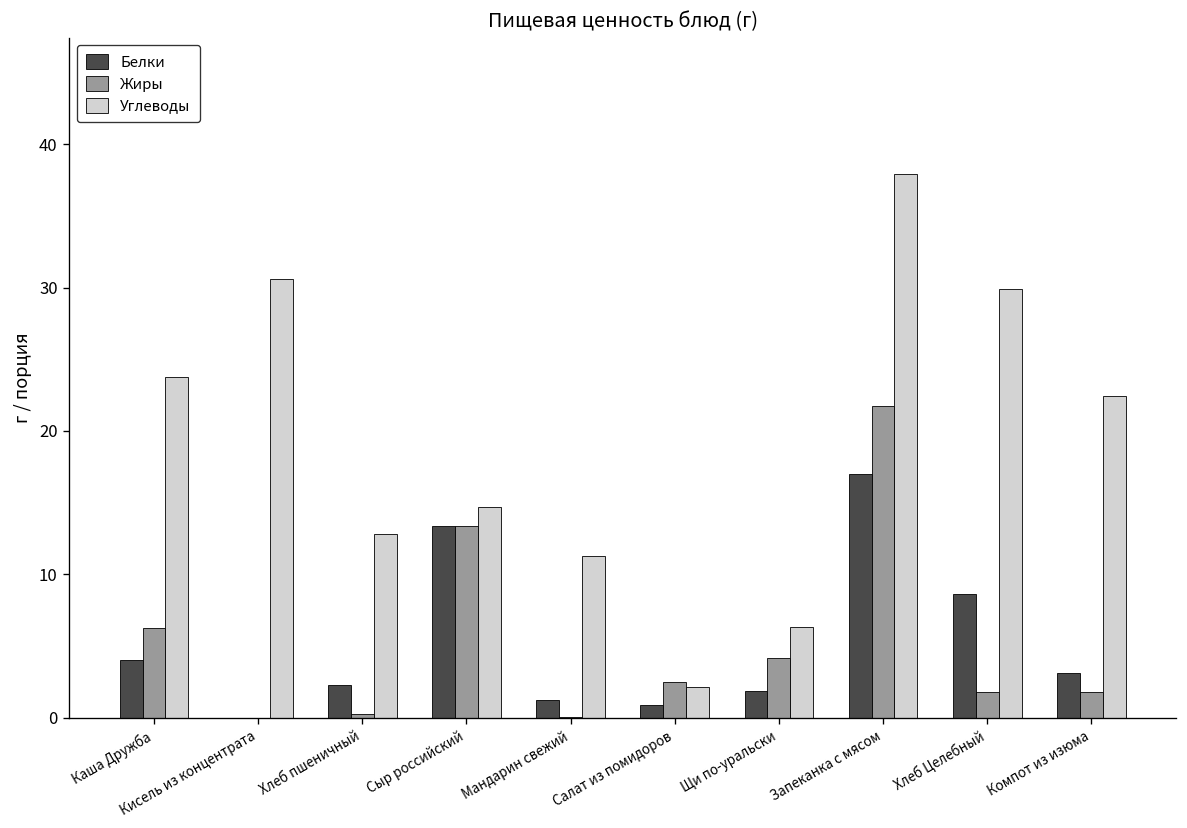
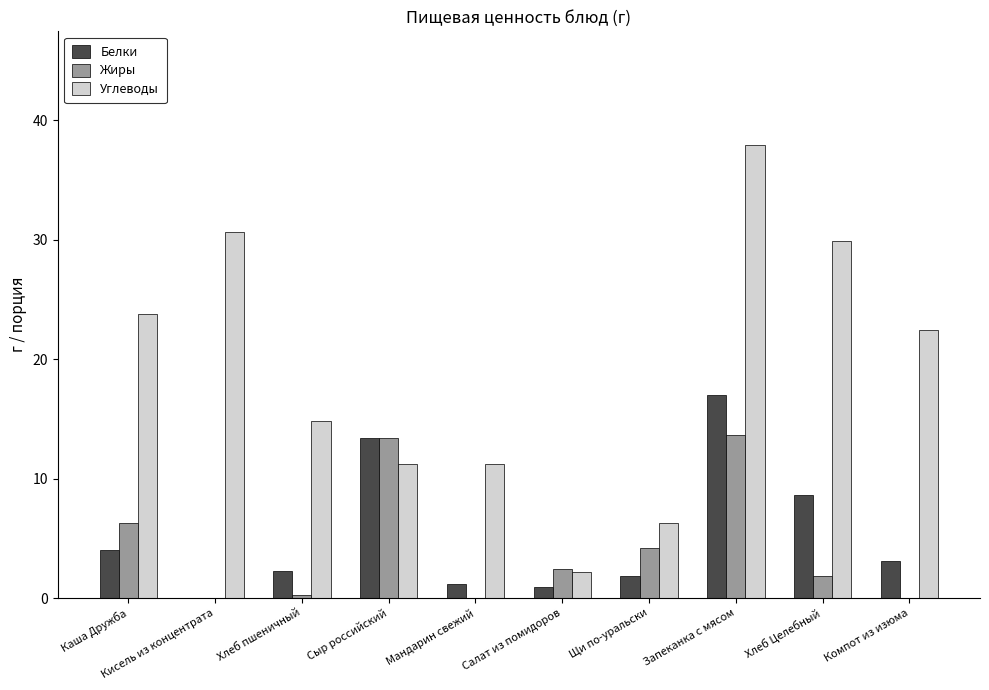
  {
    "Белки": {
      "Каша Дружба": 4.0,
      "Кисель из концентрата": 0.0,
      "Хлеб пшеничный": 2.3,
      "Сыр российский": 13.4,
      "Мандарин свежий": 1.2,
      "Салат из помидоров": 0.9,
      "Щи по-уральски": 1.8,
      "Запеканка с мясом": 17.0,
      "Хлеб Целебный": 8.6,
      "Компот из изюма": 3.1
    },
    "Жиры": {
      "Каша Дружба": 6.2,
      "Кисель из концентрата": 0.0,
      "Хлеб пшеничный": 0.2,
      "Сыр российский": 13.4,
      "Салат из помидоров": 2.5,
      "Щи по-уральски": 4.2,
-     "Запеканка с мясом": 21.7,
+     "Запеканка с мясом": 13.7,
      "Хлеб Целебный": 1.8,
-     "Компот из изюма": 1.8
+     "Компот из изюма": 0.0
    },
    "Углеводы": {
      "Каша Дружба": 23.8,
      "Кисель из концентрата": 30.6,
-     "Хлеб пшеничный": 12.8,
-     "Сыр российский": 14.7,
+     "Хлеб пшеничный": 14.8,
+     "Сыр российский": 11.3,
      "Мандарин свежий": 11.3,
      "Салат из помидоров": 2.2,
      "Щи по-уральски": 6.3,
      "Запеканка с мясом": 38.0,
      "Хлеб Целебный": 29.9,
      "Компот из изюма": 22.5
    }
  }
